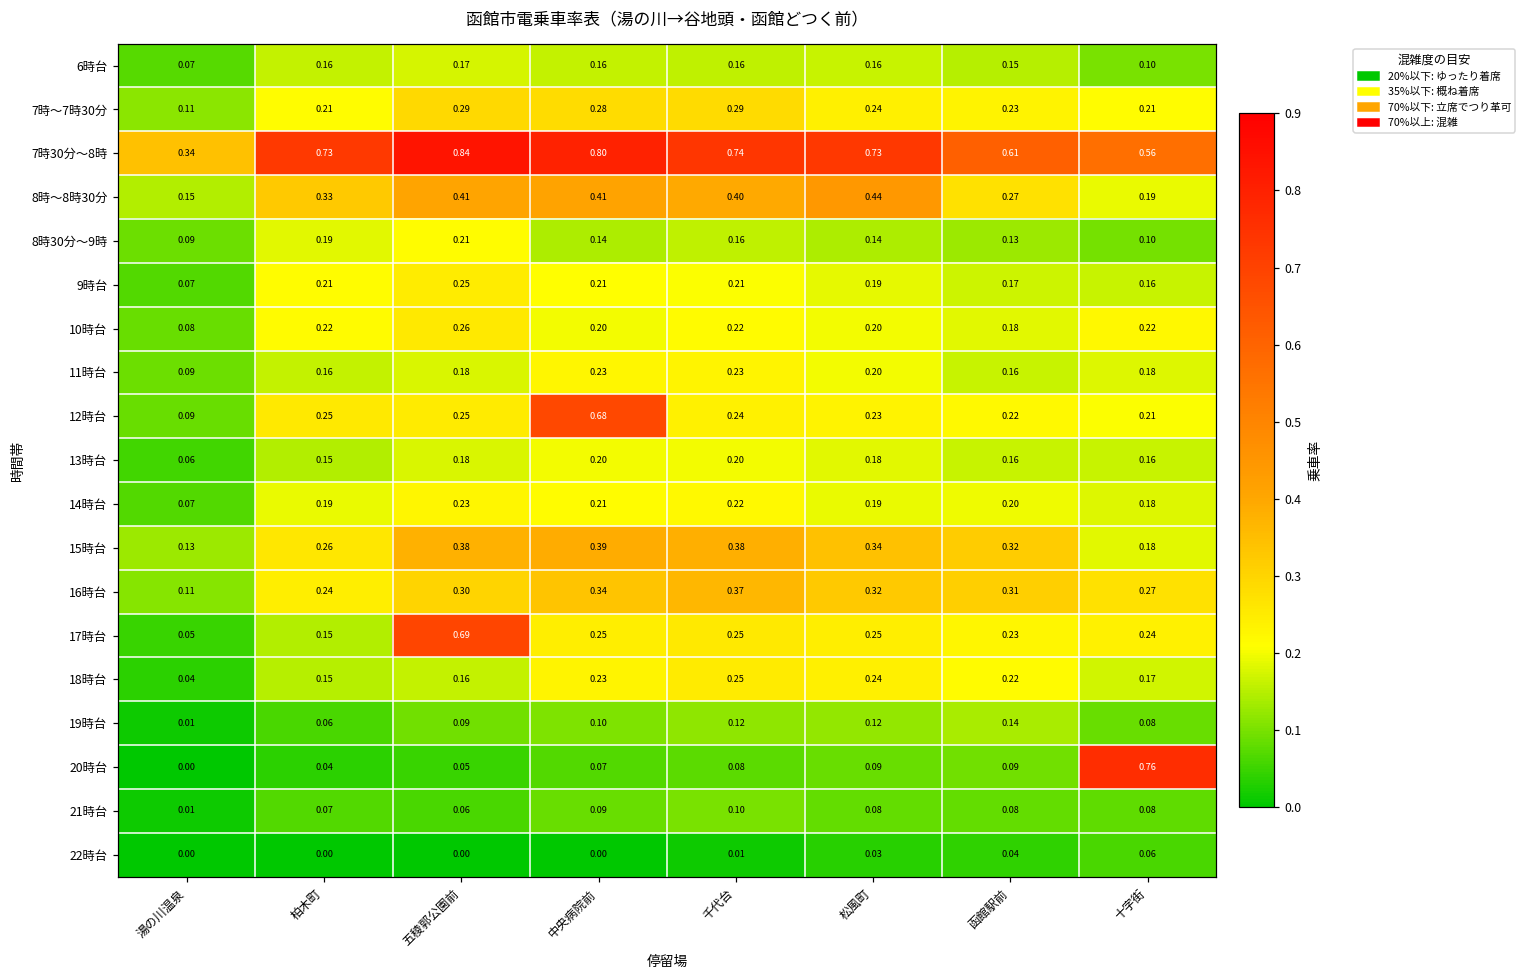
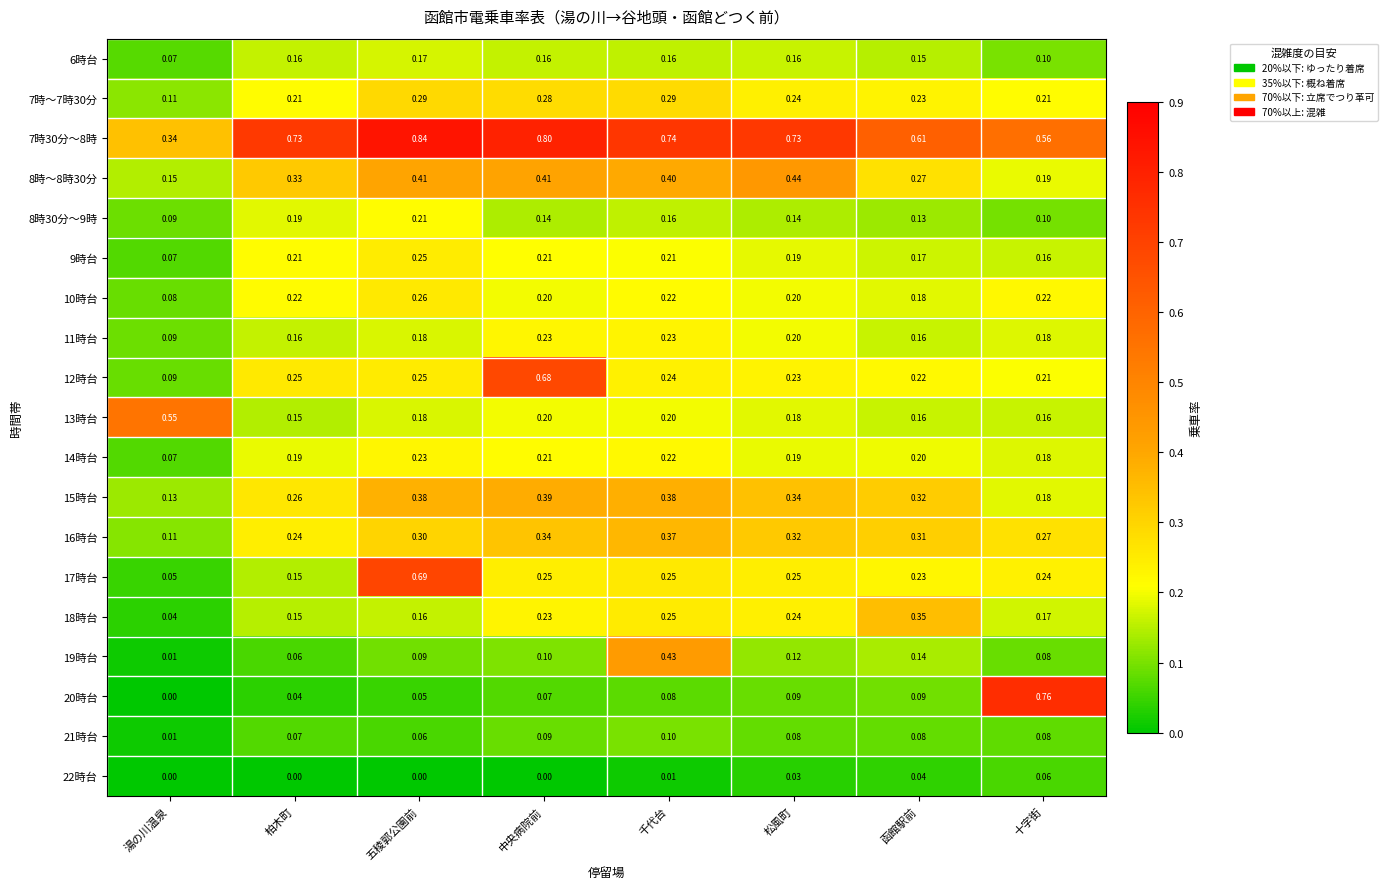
  {
    "6時台": {
      "湯の川温泉": 0.07,
      "柏木町": 0.16,
      "五稜郭公園前": 0.17,
      "中央病院前": 0.16,
      "千代台": 0.16,
      "松風町": 0.16,
      "函館駅前": 0.15,
      "十字街": 0.10
    },
    "7時～7時30分": {
      "湯の川温泉": 0.11,
      "柏木町": 0.21,
      "五稜郭公園前": 0.29,
      "中央病院前": 0.28,
      "千代台": 0.29,
      "松風町": 0.24,
      "函館駅前": 0.23,
      "十字街": 0.21
    },
    "7時30分～8時": {
      "湯の川温泉": 0.34,
      "柏木町": 0.73,
      "五稜郭公園前": 0.84,
      "中央病院前": 0.80,
      "千代台": 0.74,
      "松風町": 0.73,
      "函館駅前": 0.61,
      "十字街": 0.56
    },
    "8時～8時30分": {
      "湯の川温泉": 0.15,
      "柏木町": 0.33,
      "五稜郭公園前": 0.41,
      "中央病院前": 0.41,
      "千代台": 0.40,
      "松風町": 0.44,
      "函館駅前": 0.27,
      "十字街": 0.19
    },
    "8時30分～9時": {
      "湯の川温泉": 0.09,
      "柏木町": 0.19,
      "五稜郭公園前": 0.21,
      "中央病院前": 0.14,
      "千代台": 0.16,
      "松風町": 0.14,
      "函館駅前": 0.13,
      "十字街": 0.10
    },
    "9時台": {
      "湯の川温泉": 0.07,
      "柏木町": 0.21,
      "五稜郭公園前": 0.25,
      "中央病院前": 0.21,
      "千代台": 0.21,
      "松風町": 0.19,
      "函館駅前": 0.17,
      "十字街": 0.16
    },
    "10時台": {
      "湯の川温泉": 0.08,
      "柏木町": 0.22,
      "五稜郭公園前": 0.26,
      "中央病院前": 0.20,
      "千代台": 0.22,
      "松風町": 0.20,
      "函館駅前": 0.18,
      "十字街": 0.22
    },
    "11時台": {
      "湯の川温泉": 0.09,
      "柏木町": 0.16,
      "五稜郭公園前": 0.18,
      "中央病院前": 0.23,
      "千代台": 0.23,
      "松風町": 0.20,
      "函館駅前": 0.16,
      "十字街": 0.18
    },
    "12時台": {
      "湯の川温泉": 0.09,
      "柏木町": 0.25,
      "五稜郭公園前": 0.25,
      "中央病院前": 0.68,
      "千代台": 0.24,
      "松風町": 0.23,
      "函館駅前": 0.22,
      "十字街": 0.21
    },
    "13時台": {
-     "湯の川温泉": 0.06,
+     "湯の川温泉": 0.55,
      "柏木町": 0.15,
      "五稜郭公園前": 0.18,
      "中央病院前": 0.20,
      "千代台": 0.20,
      "松風町": 0.18,
      "函館駅前": 0.16,
      "十字街": 0.16
    },
    "14時台": {
      "湯の川温泉": 0.07,
      "柏木町": 0.19,
      "五稜郭公園前": 0.23,
      "中央病院前": 0.21,
      "千代台": 0.22,
      "松風町": 0.19,
      "函館駅前": 0.20,
      "十字街": 0.18
    },
    "15時台": {
      "湯の川温泉": 0.13,
      "柏木町": 0.26,
      "五稜郭公園前": 0.38,
      "中央病院前": 0.39,
      "千代台": 0.38,
      "松風町": 0.34,
      "函館駅前": 0.32,
      "十字街": 0.18
    },
    "16時台": {
      "湯の川温泉": 0.11,
      "柏木町": 0.24,
      "五稜郭公園前": 0.30,
      "中央病院前": 0.34,
      "千代台": 0.37,
      "松風町": 0.32,
      "函館駅前": 0.31,
      "十字街": 0.27
    },
    "17時台": {
      "湯の川温泉": 0.05,
      "柏木町": 0.15,
      "五稜郭公園前": 0.69,
      "中央病院前": 0.25,
      "千代台": 0.25,
      "松風町": 0.25,
      "函館駅前": 0.23,
      "十字街": 0.24
    },
    "18時台": {
      "湯の川温泉": 0.04,
      "柏木町": 0.15,
      "五稜郭公園前": 0.16,
      "中央病院前": 0.23,
      "千代台": 0.25,
      "松風町": 0.24,
-     "函館駅前": 0.22,
+     "函館駅前": 0.35,
      "十字街": 0.17
    },
    "19時台": {
      "湯の川温泉": 0.01,
      "柏木町": 0.06,
      "五稜郭公園前": 0.09,
      "中央病院前": 0.10,
-     "千代台": 0.12,
+     "千代台": 0.43,
      "松風町": 0.12,
      "函館駅前": 0.14,
      "十字街": 0.08
    },
    "20時台": {
      "湯の川温泉": 0.00,
      "柏木町": 0.04,
      "五稜郭公園前": 0.05,
      "中央病院前": 0.07,
      "千代台": 0.08,
      "松風町": 0.09,
      "函館駅前": 0.09,
      "十字街": 0.76
    },
    "21時台": {
      "湯の川温泉": 0.01,
      "柏木町": 0.07,
      "五稜郭公園前": 0.06,
      "中央病院前": 0.09,
      "千代台": 0.10,
      "松風町": 0.08,
      "函館駅前": 0.08,
      "十字街": 0.08
    },
    "22時台": {
      "湯の川温泉": 0.00,
      "柏木町": 0.00,
      "五稜郭公園前": 0.00,
      "中央病院前": 0.00,
      "千代台": 0.01,
      "松風町": 0.03,
      "函館駅前": 0.04,
      "十字街": 0.06
    }
  }
